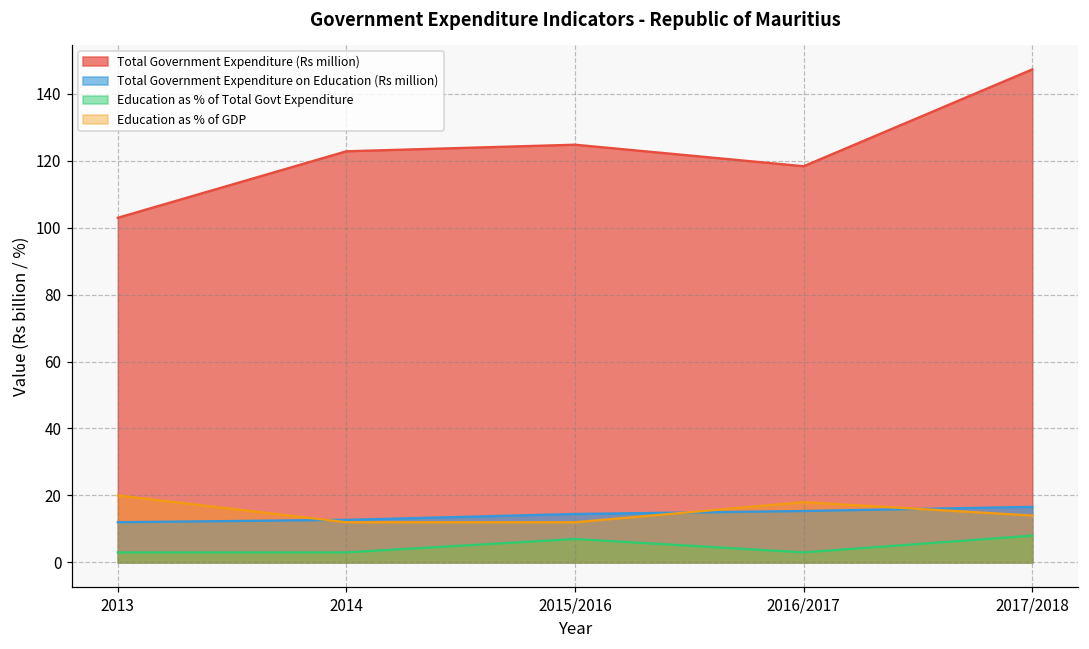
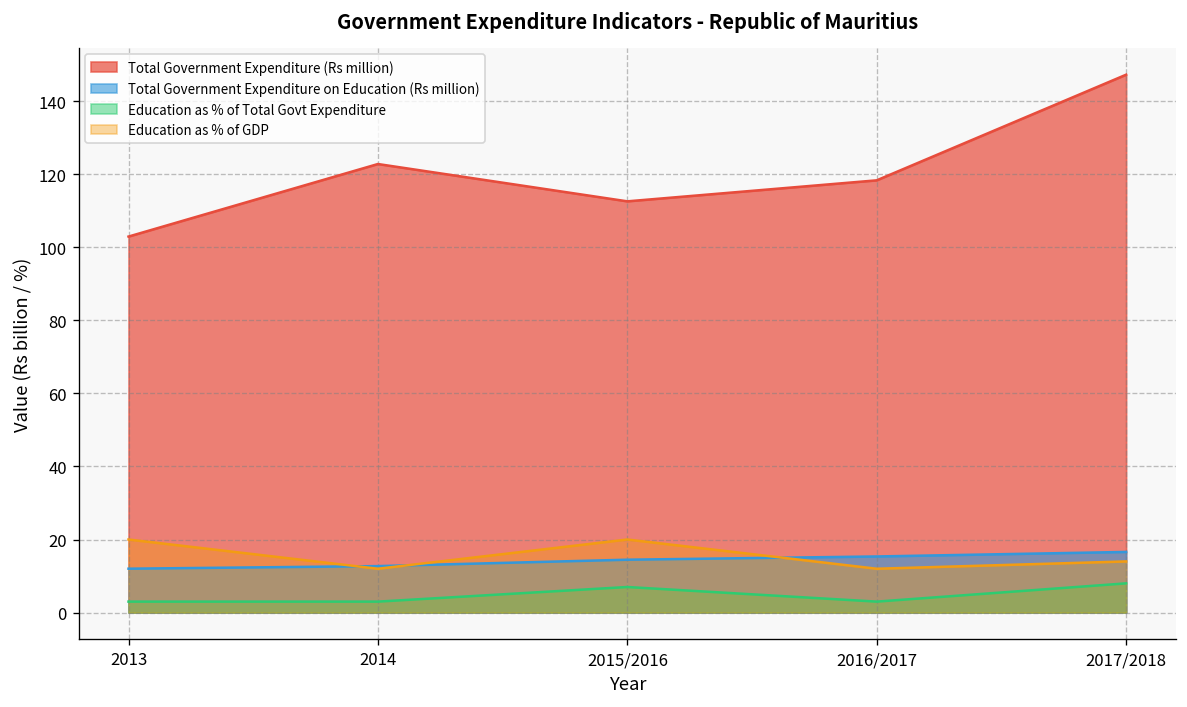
  {
    "Total Government Expenditure (Rs million)": {
      "2013": 103,
      "2014": 123,
-     "2015/2016": 125,
+     "2015/2016": 113,
      "2016/2017": 118,
      "2017/2018": 147
    },
    "Total Government Expenditure on Education (Rs million)": {
      "2013": 12,
      "2015/2016": 14,
      "2016/2017": 15,
      "2017/2018": 17
    },
    "Education as % of Total Govt Expenditure": {
      "2013": 3,
      "2014": 3,
      "2015/2016": 7,
      "2016/2017": 3,
      "2017/2018": 8
    },
    "Education as % of GDP": {
      "2013": 20,
-     "2015/2016": 12,
-     "2016/2017": 18,
+     "2015/2016": 20,
+     "2016/2017": 12,
      "2017/2018": 14
    }
  }
